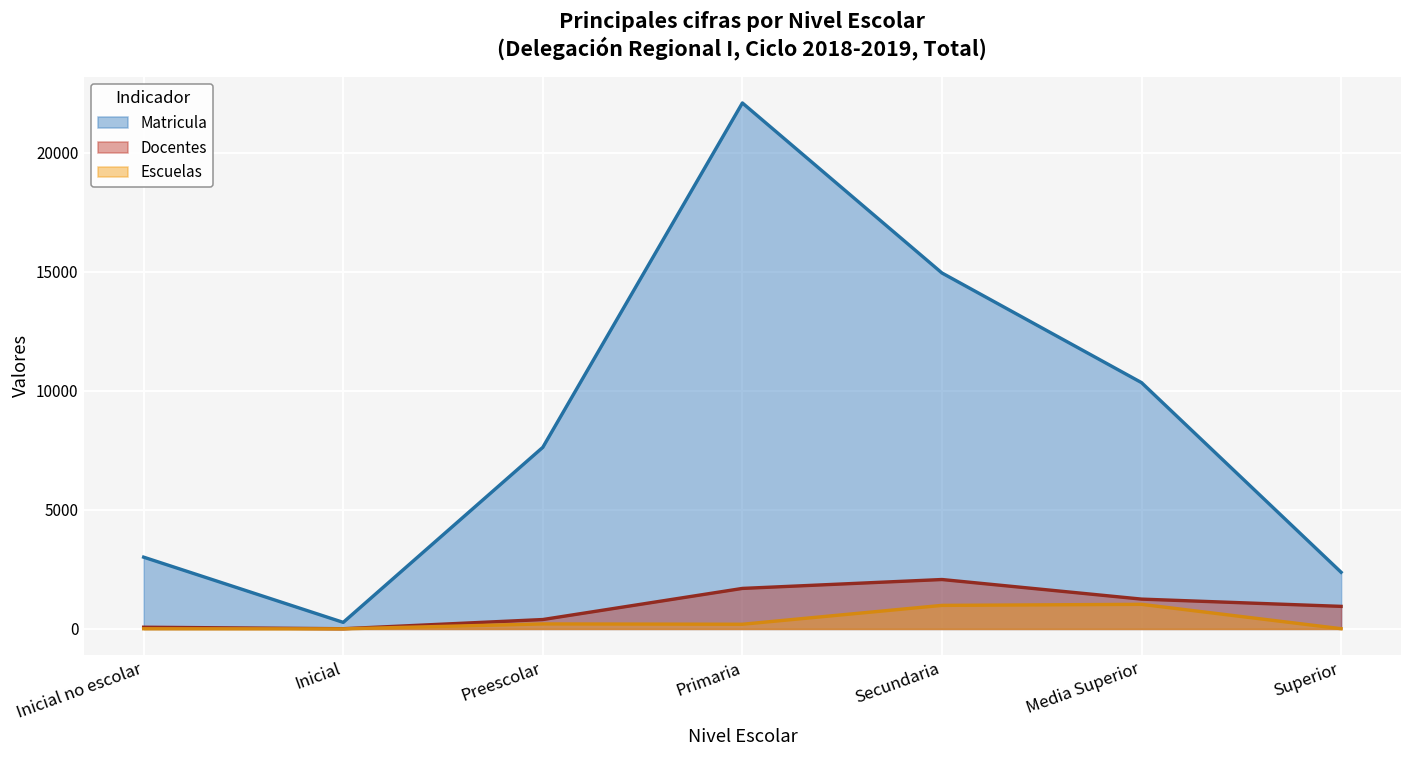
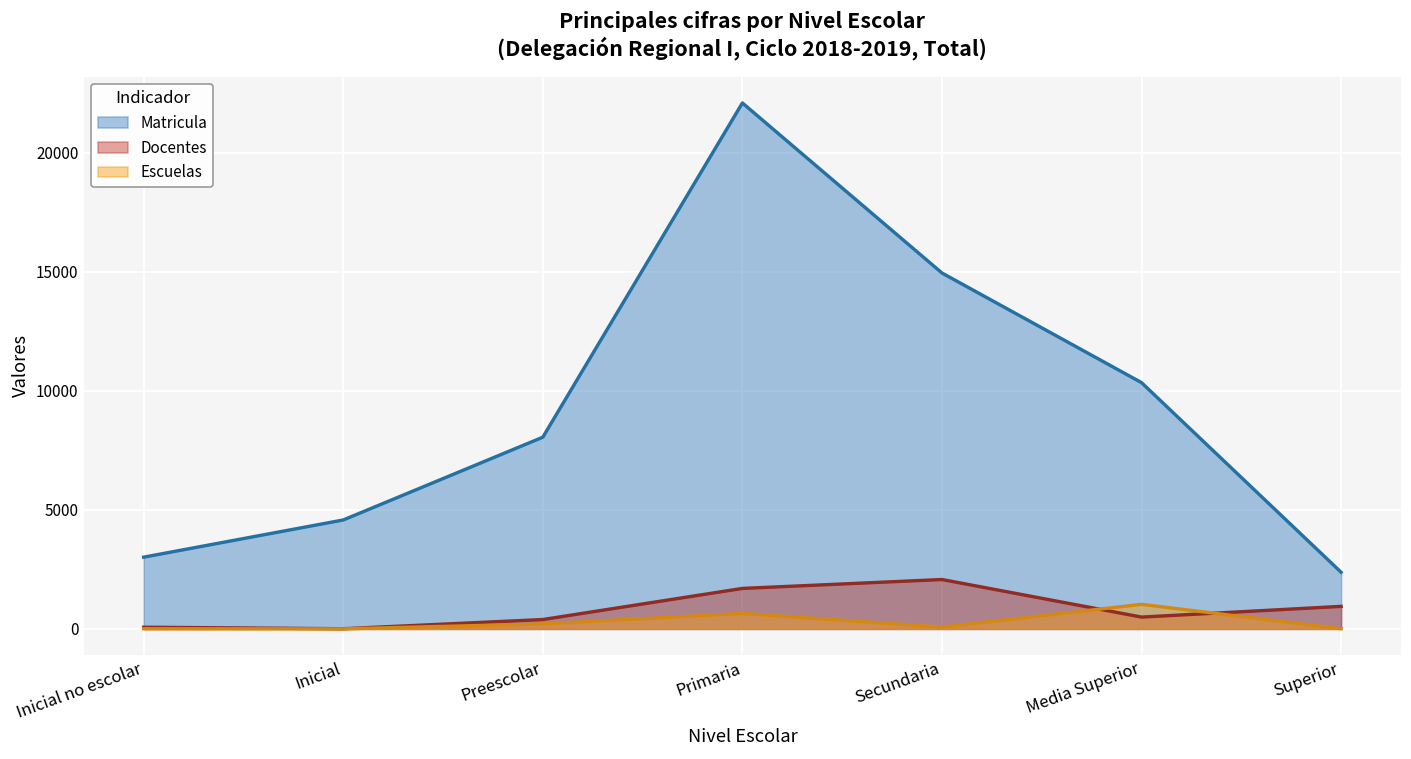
  {
    "Matricula": {
      "Inicial no escolar": 3000,
-     "Inicial": 300,
-     "Preescolar": 7600,
+     "Inicial": 4600,
+     "Preescolar": 8100,
      "Primaria": 22100,
      "Secundaria": 15000,
      "Media Superior": 10300,
      "Superior": 2400
    },
    "Docentes": {
      "Preescolar": 400,
      "Primaria": 1700,
      "Secundaria": 2100,
-     "Media Superior": 1300,
+     "Media Superior": 500,
      "Superior": 900
    },
    "Escuelas": {
      "Preescolar": 200,
-     "Primaria": 200,
-     "Secundaria": 1000,
+     "Primaria": 700,
+     "Secundaria": 100,
      "Media Superior": 1000,
      "Superior": 0
    }
  }
